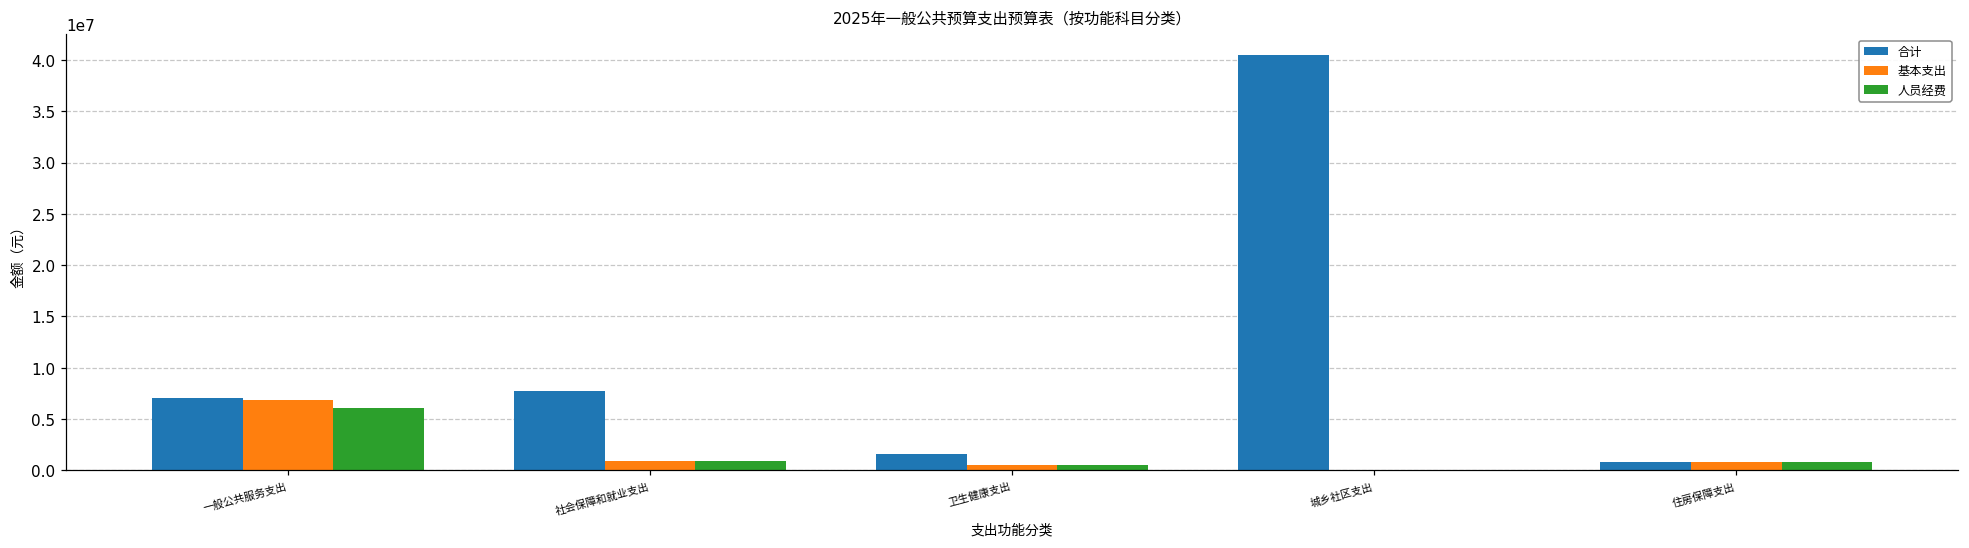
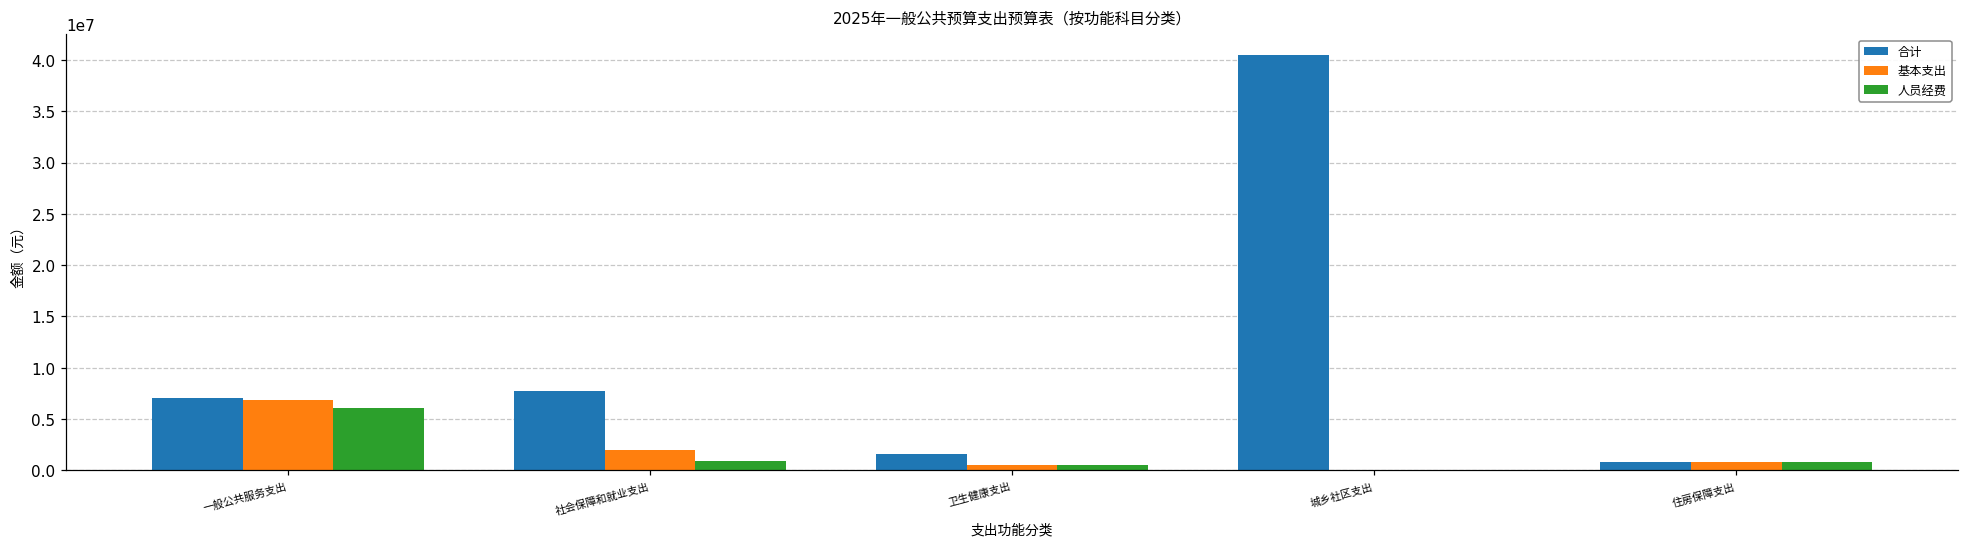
  {
    "合计": {
      "一般公共服务支出": 7000000,
      "社会保障和就业支出": 8000000,
      "卫生健康支出": 2000000,
      "城乡社区支出": 40000000,
      "住房保障支出": 1000000
    },
    "基本支出": {
      "一般公共服务支出": 7000000,
-     "社会保障和就业支出": 1000000,
+     "社会保障和就业支出": 2000000,
      "卫生健康支出": 0,
      "城乡社区支出": 0,
      "住房保障支出": 1000000
    },
    "人员经费": {
      "一般公共服务支出": 6000000,
      "社会保障和就业支出": 1000000,
      "卫生健康支出": 0,
      "城乡社区支出": 0,
      "住房保障支出": 1000000
    }
  }
